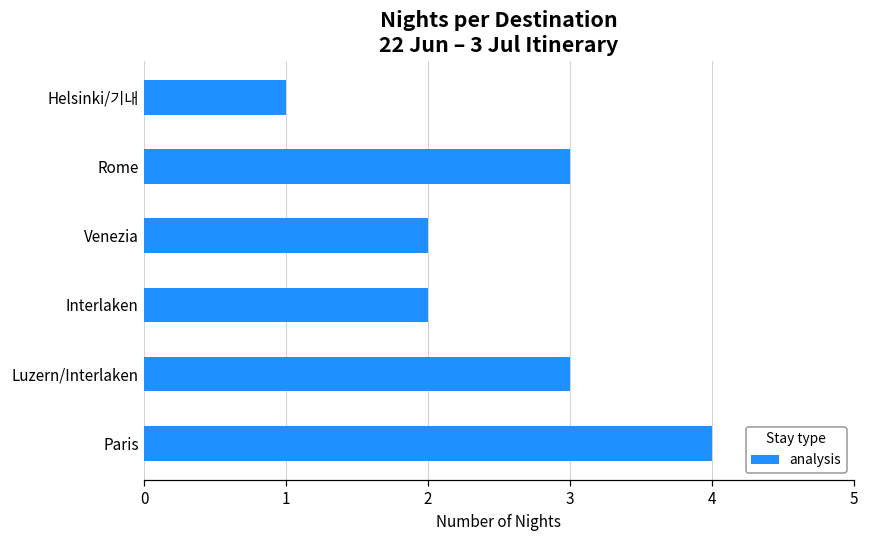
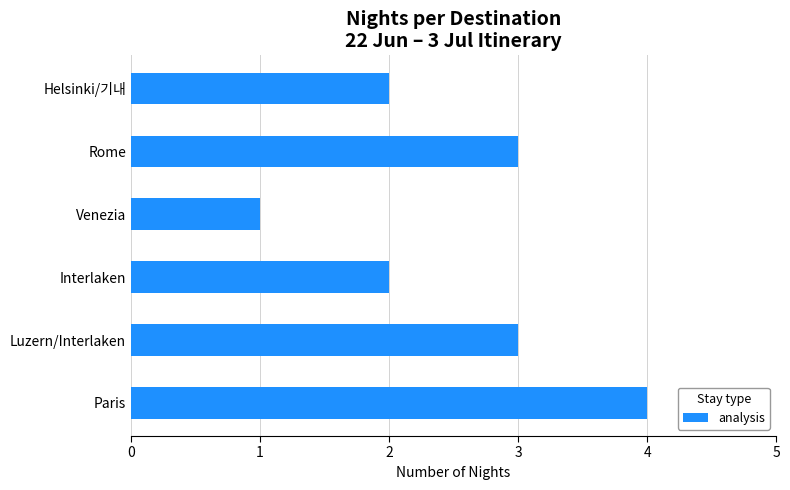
  {
-   "Helsinki/기내": 1,
+   "Helsinki/기내": 2,
    "Rome": 3,
-   "Venezia": 2,
+   "Venezia": 1,
    "Interlaken": 2,
    "Luzern/Interlaken": 3,
    "Paris": 4
  }
